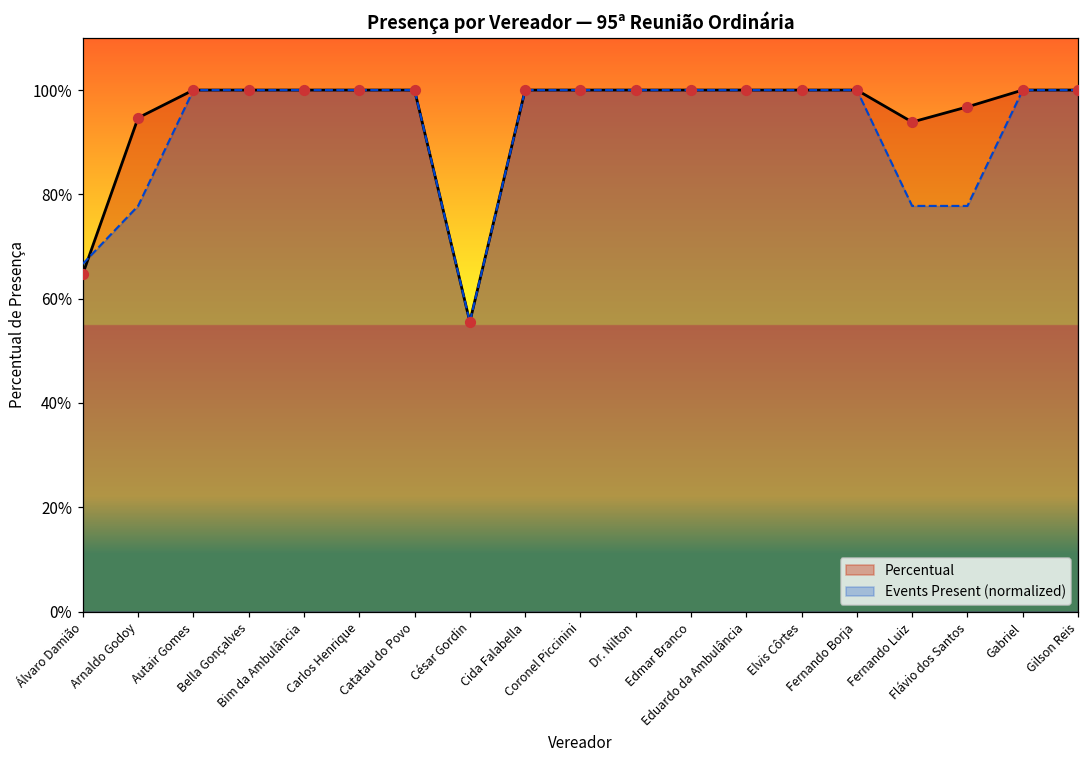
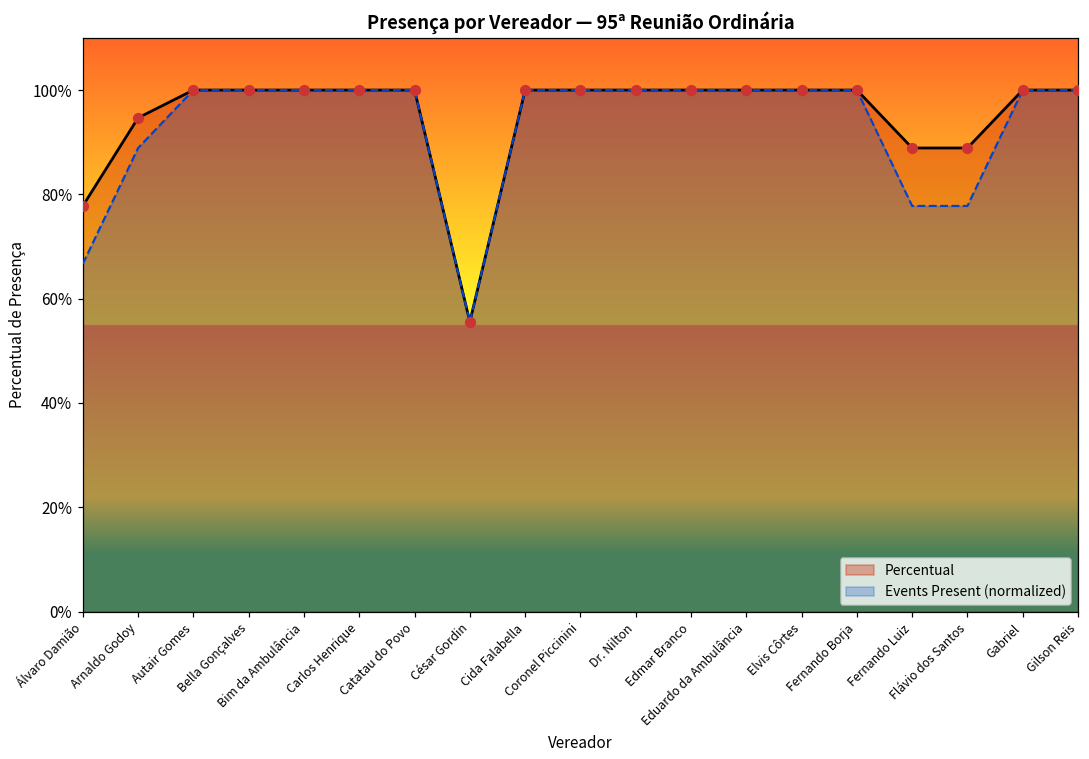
  {
    "Percentual": {
-     "Álvaro Damião": "65%",
+     "Álvaro Damião": "78%",
      "Arnaldo Godoy": "95%",
-     "Fernando Luiz": "94%",
-     "Flávio dos Santos": "97%"
+     "Fernando Luiz": "89%",
+     "Flávio dos Santos": "89%"
    },
    "Events Present (normalized)": {
      "Álvaro Damião": "67%",
-     "Arnaldo Godoy": "78%",
+     "Arnaldo Godoy": "89%",
      "Fernando Luiz": "78%",
      "Flávio dos Santos": "78%"
    }
  }
